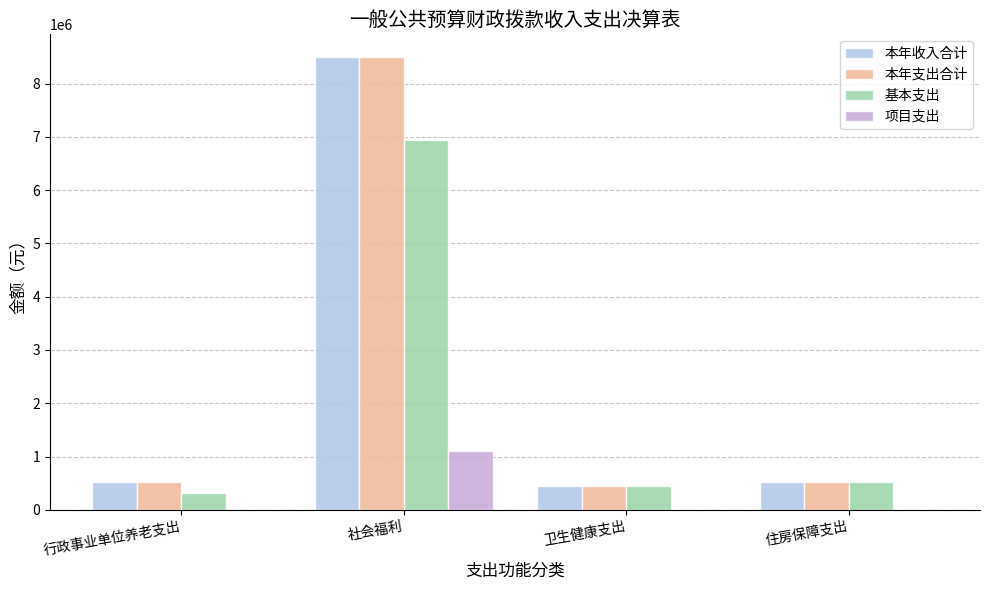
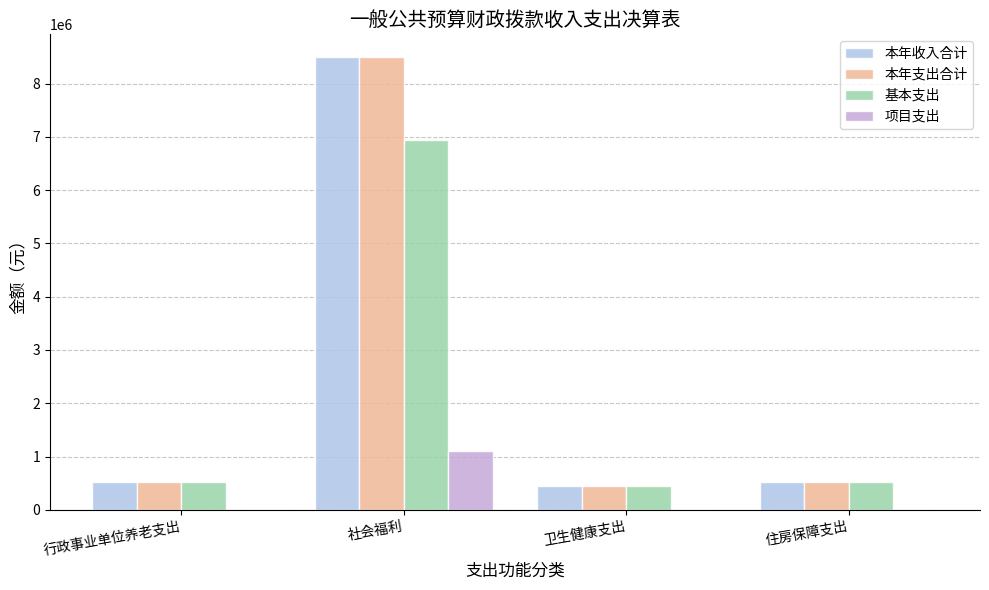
  {
    "本年支出合计": {
      "行政事业单位养老支出": 500000,
      "社会福利": 8500000,
      "卫生健康支出": 400000,
      "住房保障支出": 500000
    },
    "基本支出": {
-     "行政事业单位养老支出": 300000,
+     "行政事业单位养老支出": 500000,
      "社会福利": 6900000,
      "卫生健康支出": 400000,
      "住房保障支出": 500000
    }
  }
